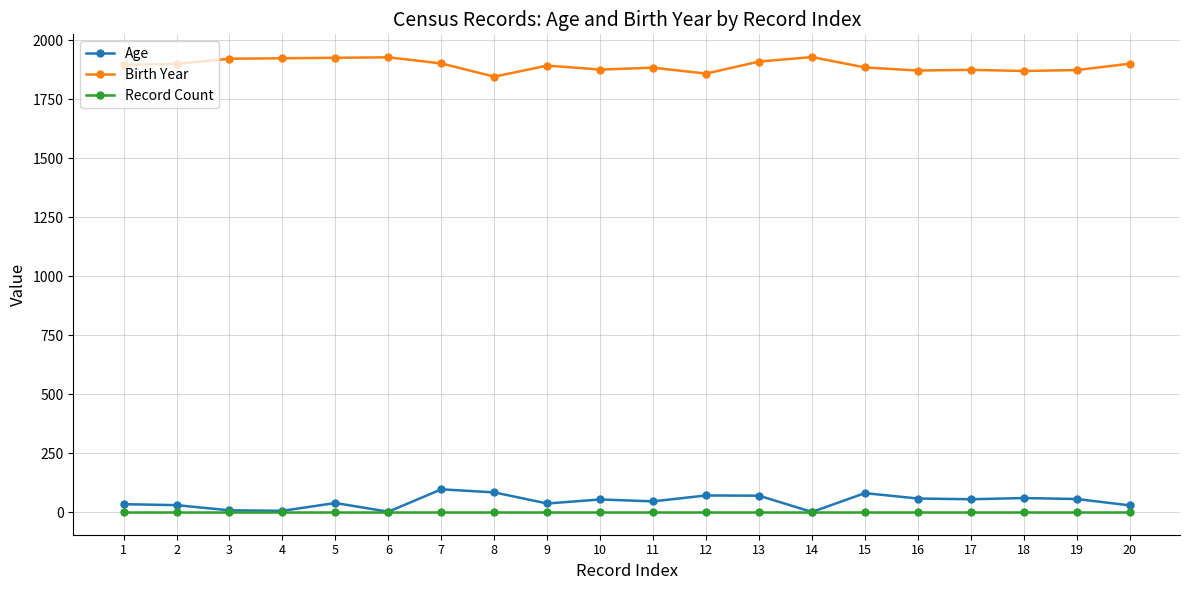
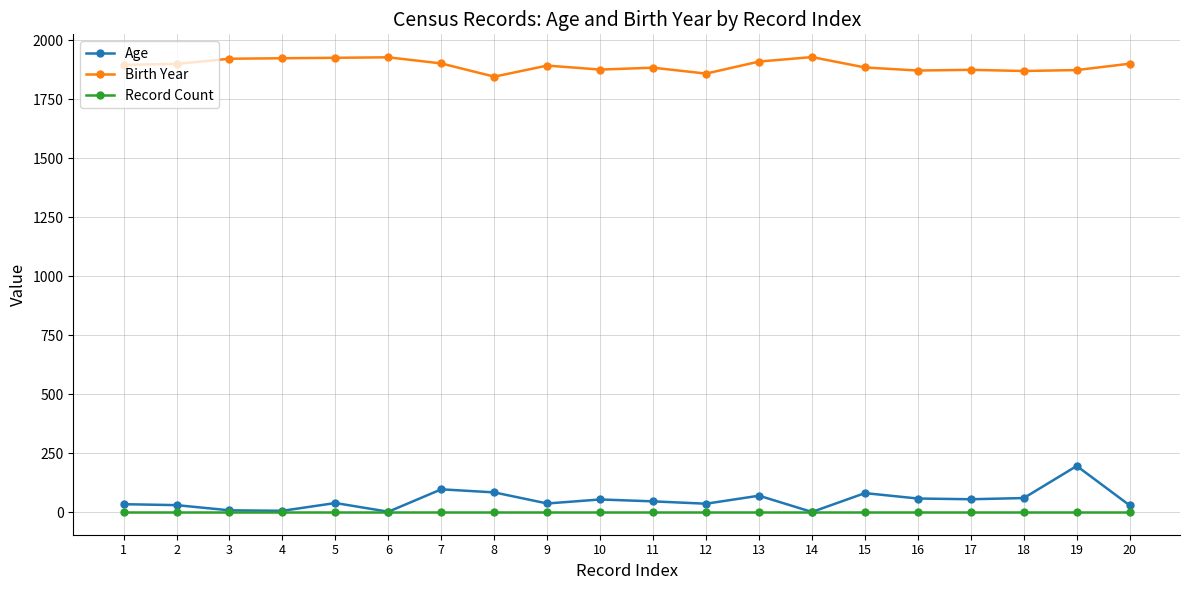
  {
    "Age": {
      "1": 30,
      "2": 30,
      "5": 40,
      "7": 100,
      "8": 80,
      "9": 40,
      "10": 50,
      "11": 50,
-     "12": 70,
+     "12": 40,
      "13": 70,
      "15": 80,
      "16": 60,
      "17": 60,
      "18": 60,
-     "19": 60,
+     "19": 200,
      "20": 30
    },
    "Birth Year": {
      "3": 1920,
      "4": 1920,
      "5": 1930,
      "6": 1930,
      "7": 1900,
      "8": 1850,
      "9": 1890,
      "10": 1880,
      "11": 1880,
      "12": 1860,
      "13": 1910,
      "14": 1930,
      "15": 1890,
      "16": 1870,
      "17": 1880,
      "18": 1870,
      "19": 1870,
      "20": 1900
    },
    "Record Count": {
      "1": 0,
      "2": 0,
      "5": 0,
      "7": 0,
      "8": 0,
      "9": 0,
      "10": 0,
      "11": 0,
      "12": 0,
      "13": 0,
      "15": 0,
      "16": 0,
      "17": 0,
      "18": 0,
      "19": 0,
      "20": 0
    }
  }
